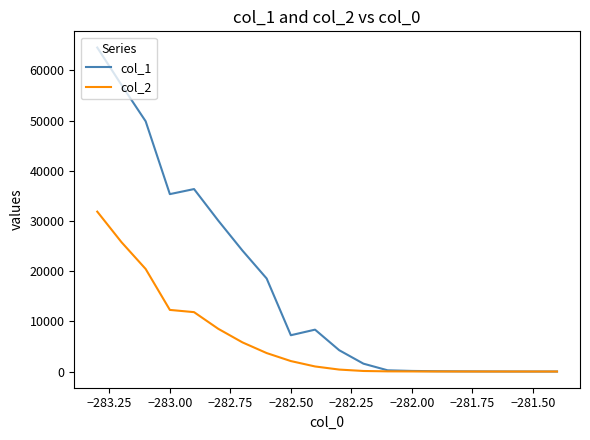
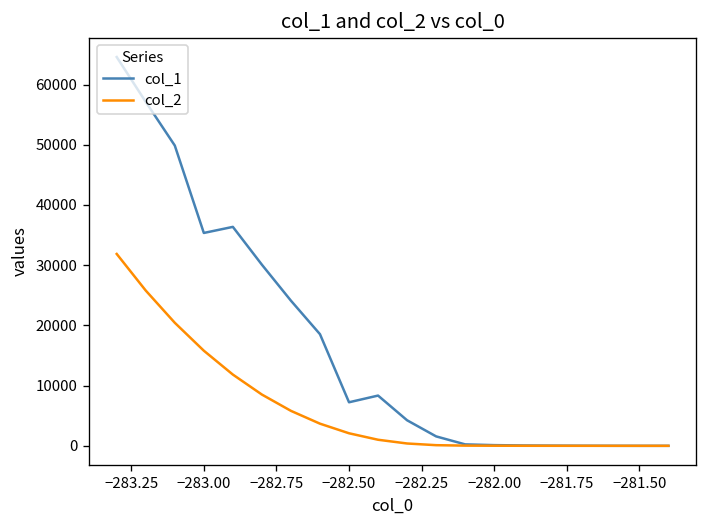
  {
    "col_1": {
      "−283.00": 35000,
      "−282.50": 7000
    },
    "col_2": {
-     "−283.00": 12000,
+     "−283.00": 16000,
      "−282.50": 2000
    }
  }
